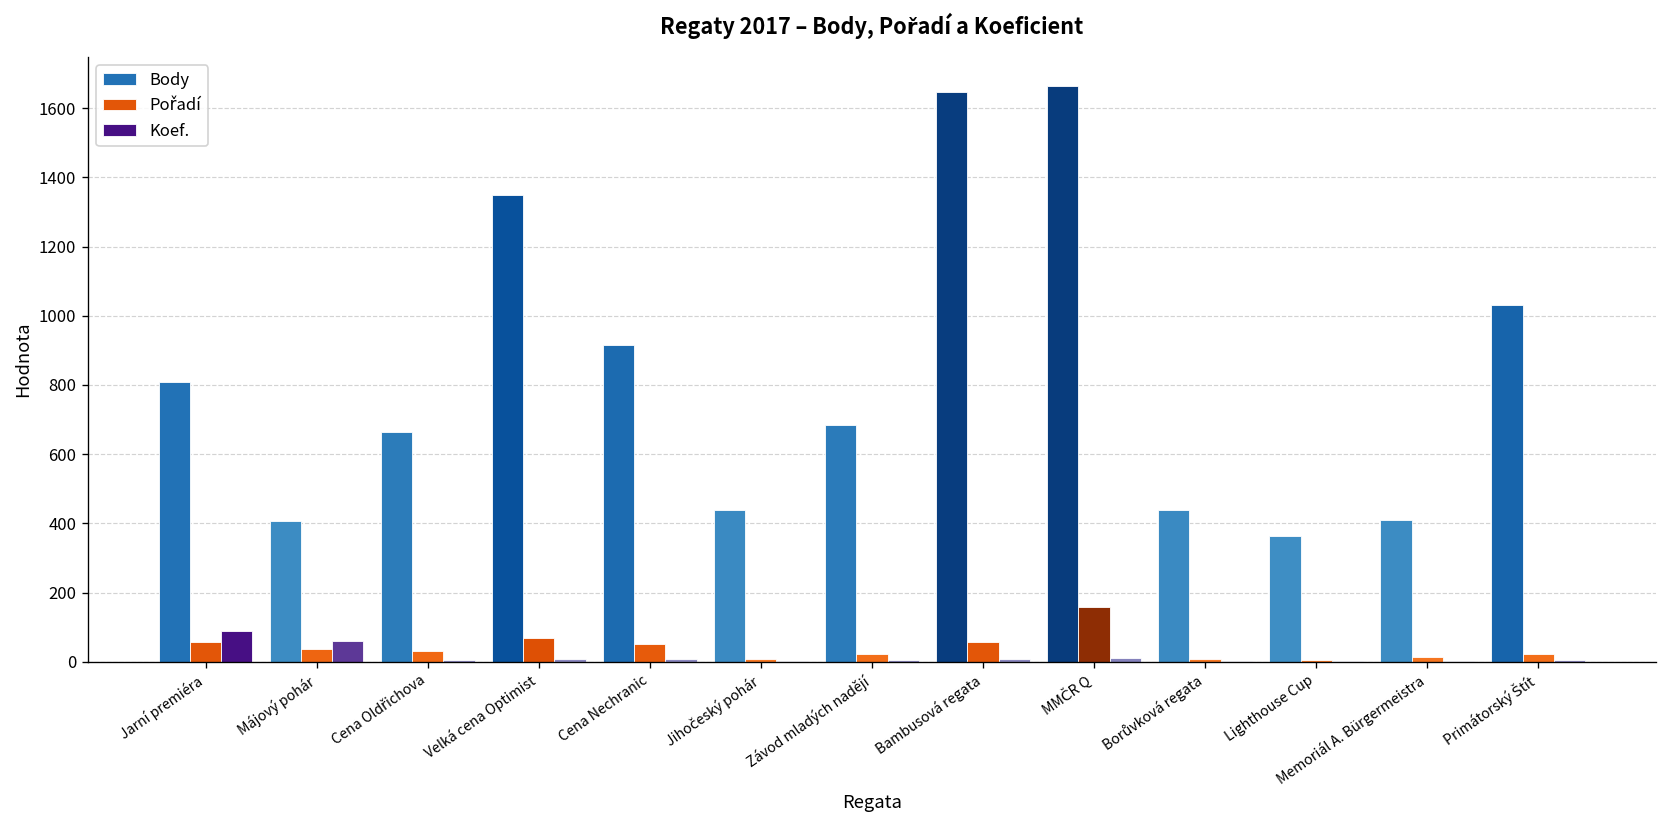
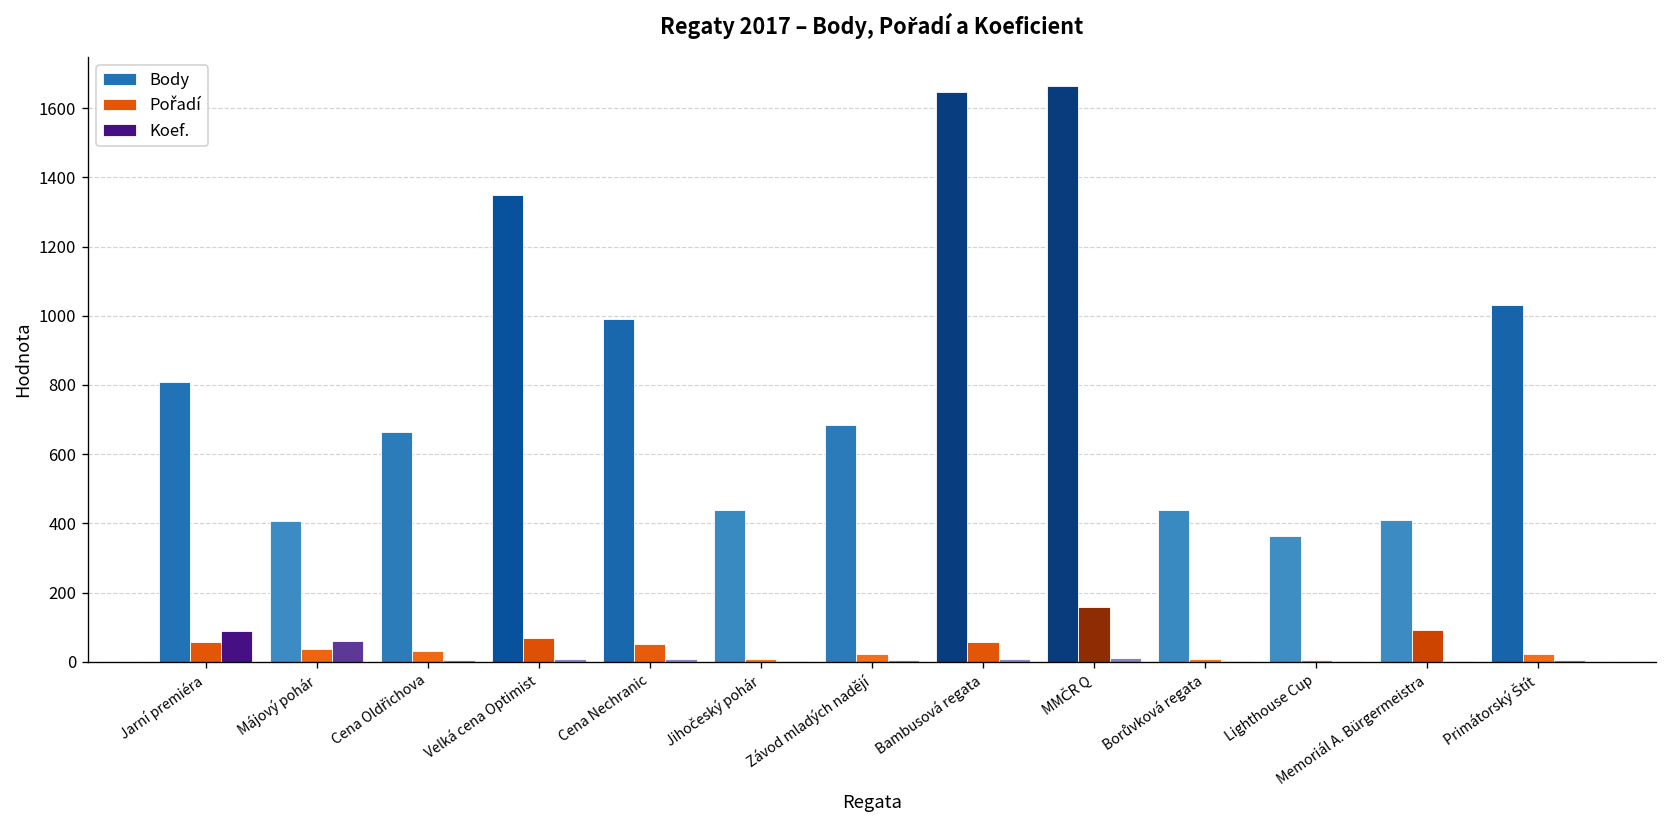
  {
    "Body": {
      "Jarní premiéra": 810,
      "Májový pohár": 410,
      "Cena Oldřichova": 660,
      "Velká cena Optimist": 1350,
-     "Cena Nechranic": 920,
+     "Cena Nechranic": 990,
      "Jihočeský pohár": 440,
      "Závod mladých nadějí": 680,
      "Bambusová regata": 1650,
      "MMČR Q": 1670,
      "Borůvková regata": 440,
      "Lighthouse Cup": 360,
      "Memoriál A. Bürgermeistra": 410,
      "Primátorský Štít": 1030
    },
    "Pořadí": {
      "Jarní premiéra": 60,
      "Májový pohár": 40,
      "Cena Oldřichova": 30,
      "Velká cena Optimist": 70,
      "Cena Nechranic": 50,
      "Jihočeský pohár": 10,
      "Závod mladých nadějí": 20,
      "Bambusová regata": 60,
      "MMČR Q": 160,
      "Borůvková regata": 10,
-     "Memoriál A. Bürgermeistra": 10,
+     "Memoriál A. Bürgermeistra": 90,
      "Primátorský Štít": 20
    },
    "Koef.": {
      "Jarní premiéra": 90,
      "Májový pohár": 60,
      "MMČR Q": 10
    }
  }
